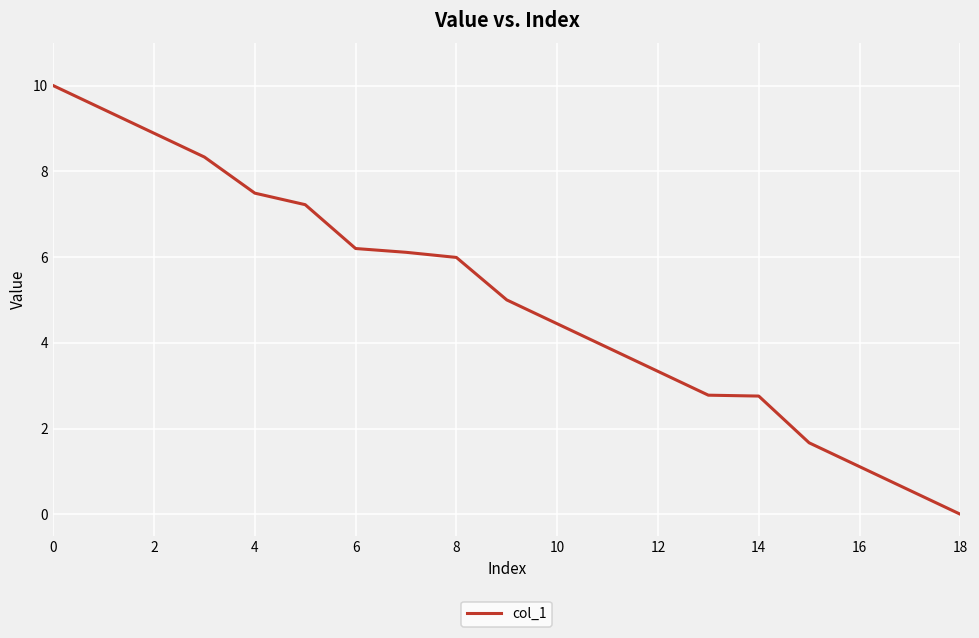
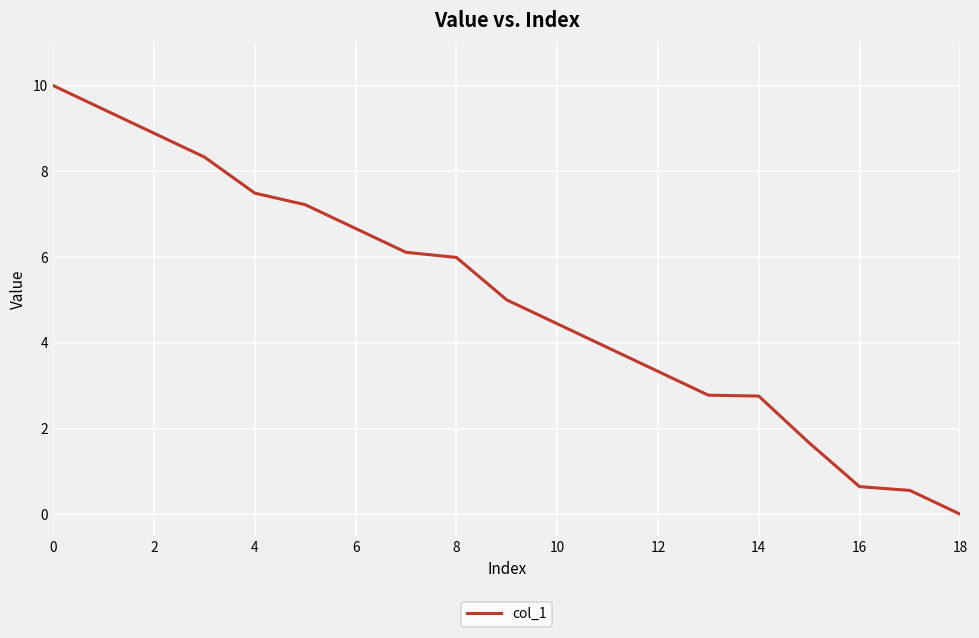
  {
    "0": 10.0,
    "2": 8.9,
    "4": 7.5,
-   "6": 6.2,
+   "6": 6.7,
    "8": 6.0,
    "12": 3.3,
    "14": 2.8,
-   "16": 1.1,
+   "16": 0.6,
    "18": 0.0
  }
